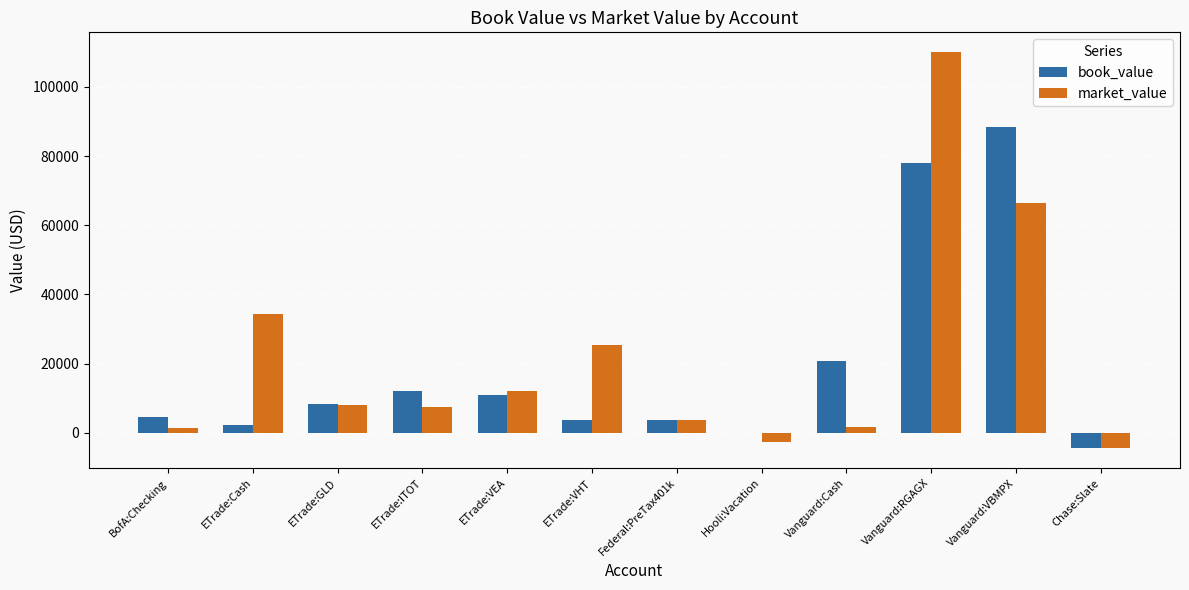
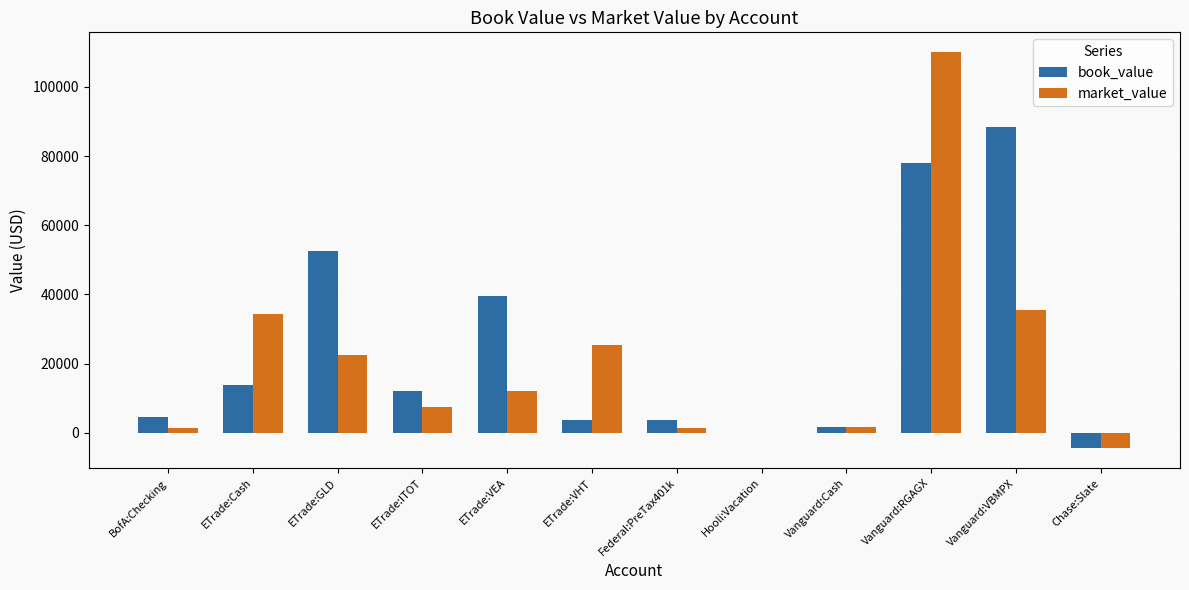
  {
    "book_value": {
      "BofA:Checking": 4000,
-     "ETrade:Cash": 2000,
-     "ETrade:GLD": 8000,
+     "ETrade:Cash": 14000,
+     "ETrade:GLD": 53000,
      "ETrade:ITOT": 12000,
-     "ETrade:VEA": 11000,
+     "ETrade:VEA": 40000,
      "ETrade:VHT": 4000,
      "Federal:PreTax401k": 4000,
-     "Vanguard:Cash": 21000,
+     "Vanguard:Cash": 2000,
      "Vanguard:RGAGX": 78000,
      "Vanguard:VBMPX": 88000,
      "Chase:Slate": -4000
    },
    "market_value": {
      "BofA:Checking": 1000,
      "ETrade:Cash": 34000,
-     "ETrade:GLD": 8000,
+     "ETrade:GLD": 22000,
      "ETrade:ITOT": 7000,
      "ETrade:VEA": 12000,
      "ETrade:VHT": 25000,
-     "Federal:PreTax401k": 4000,
-     "Hooli:Vacation": -3000,
+     "Federal:PreTax401k": 1000,
+     "Hooli:Vacation": 0,
      "Vanguard:Cash": 2000,
      "Vanguard:RGAGX": 110000,
-     "Vanguard:VBMPX": 66000,
+     "Vanguard:VBMPX": 35000,
      "Chase:Slate": -4000
    }
  }
